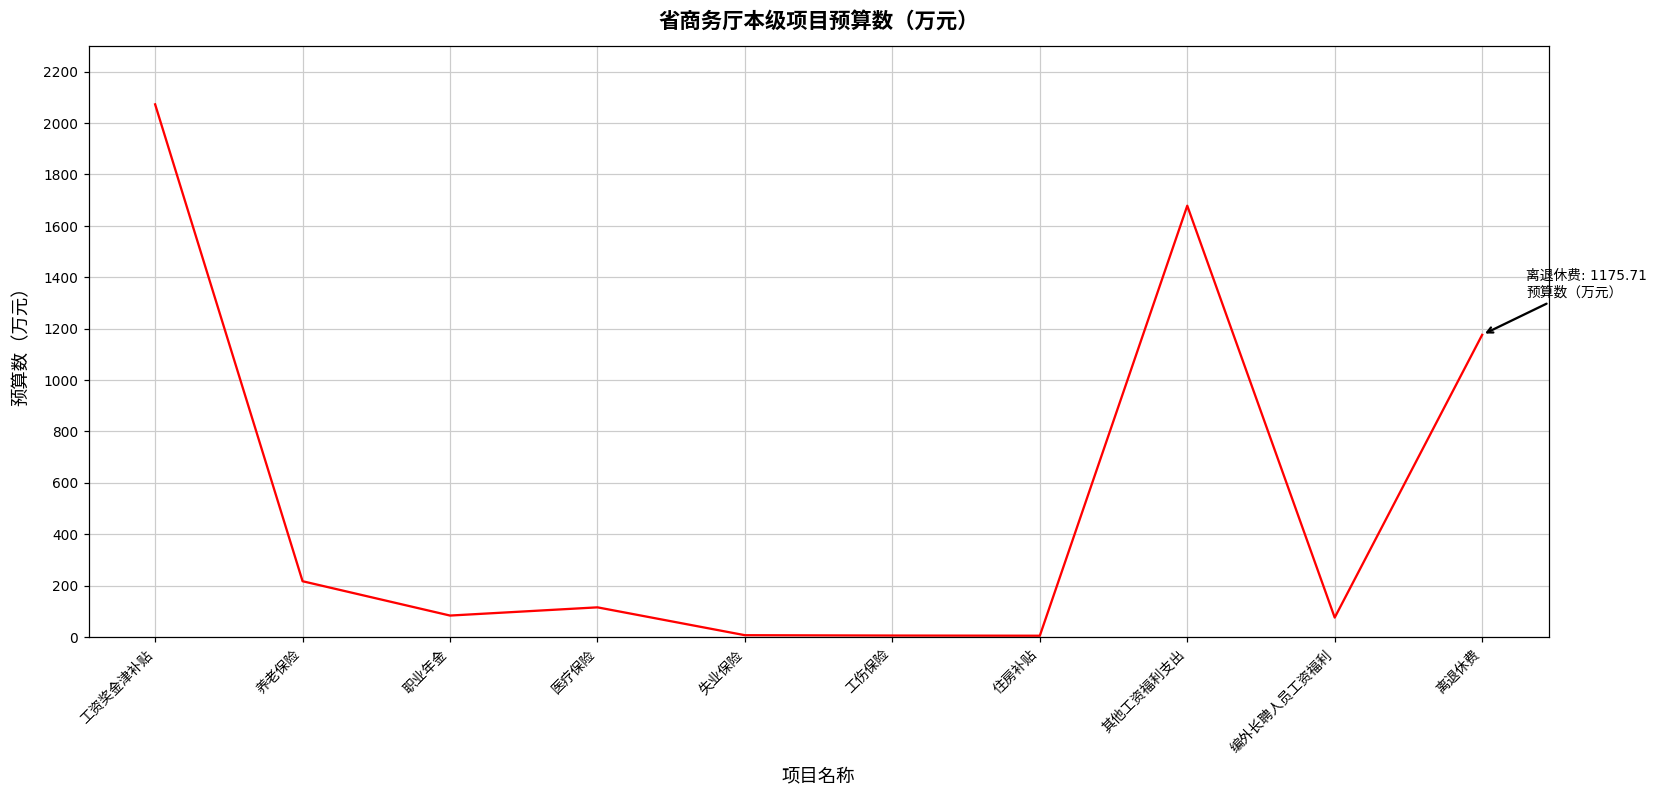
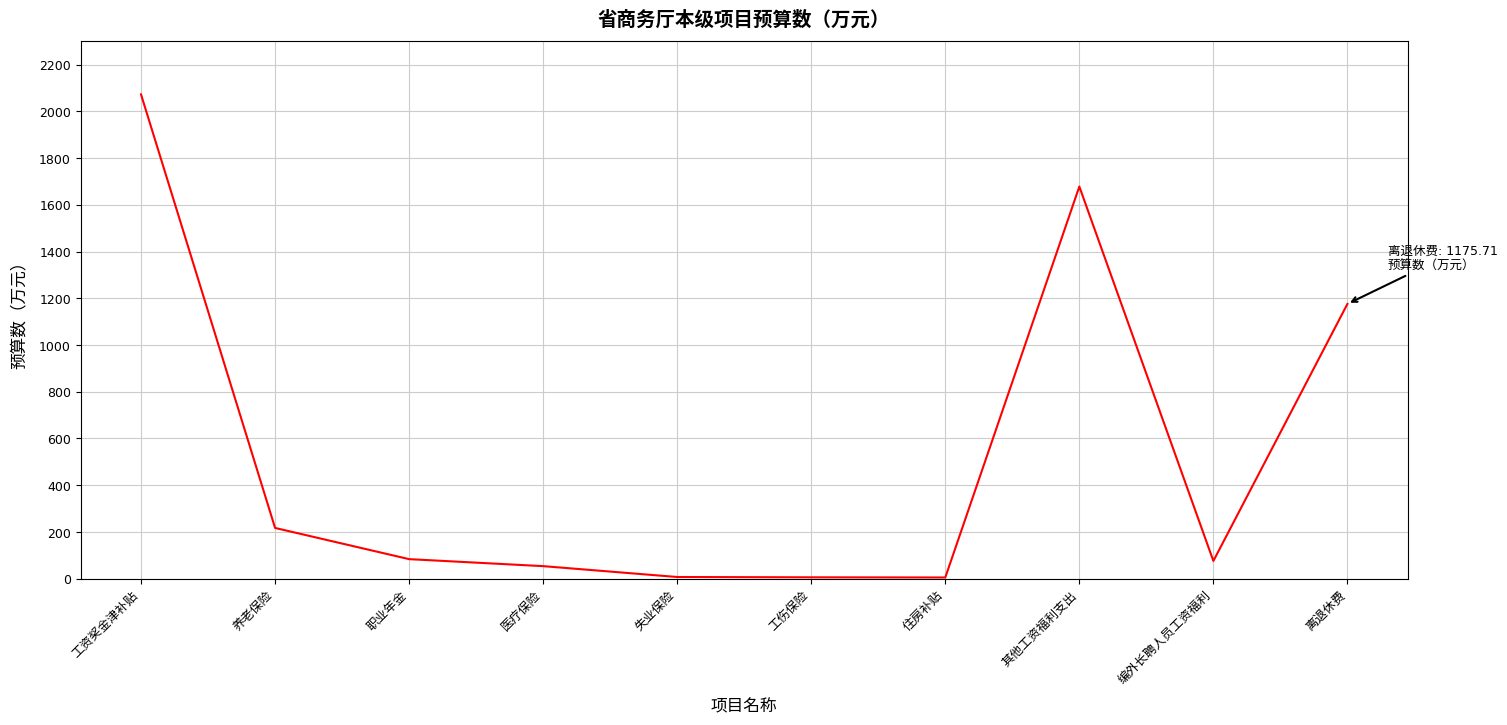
  {
    "工资奖金津补贴": 2070,
    "养老保险": 220,
    "职业年金": 80,
-   "医疗保险": 120,
+   "医疗保险": 50,
    "失业保险": 10,
    "工伤保险": 10,
    "住房补贴": 0,
    "其他工资福利支出": 1680,
    "编外长聘人员工资福利": 80
  }
